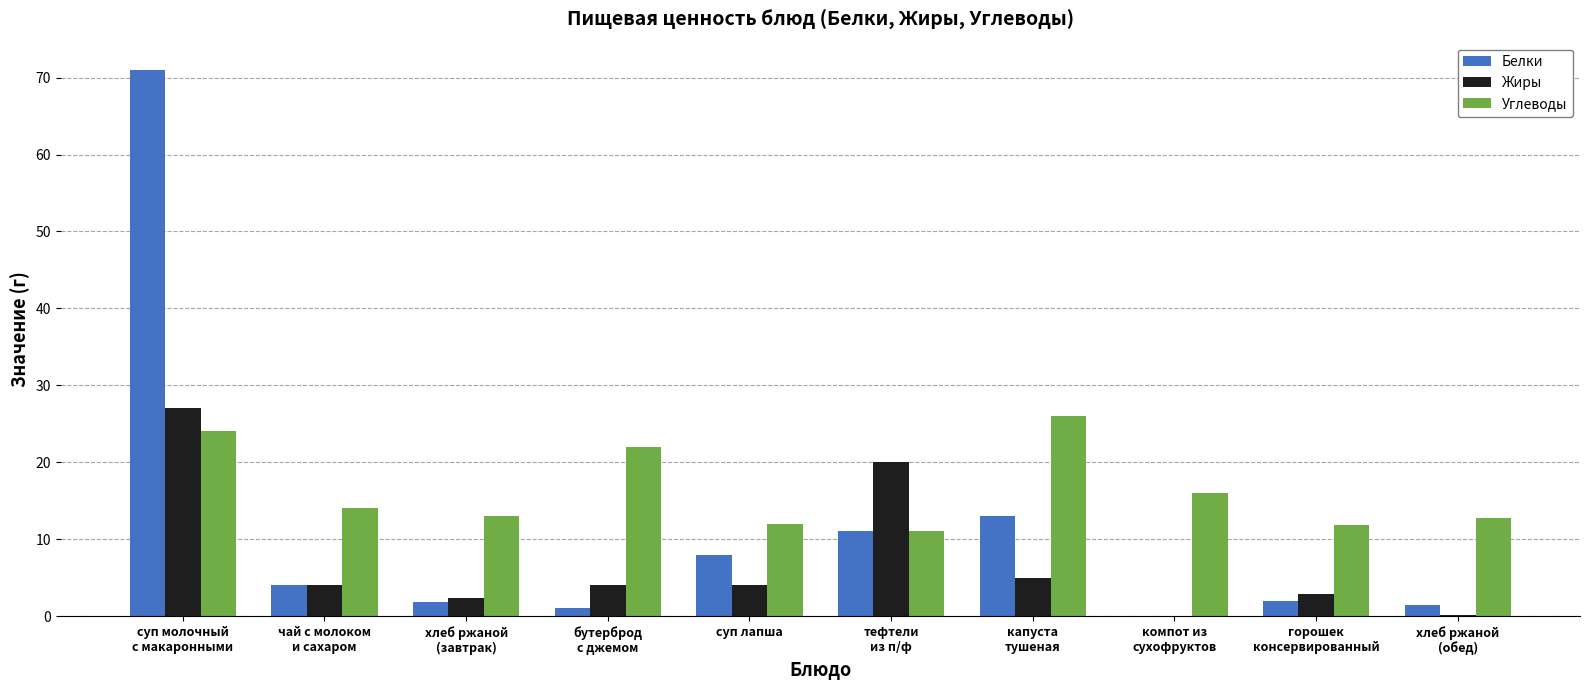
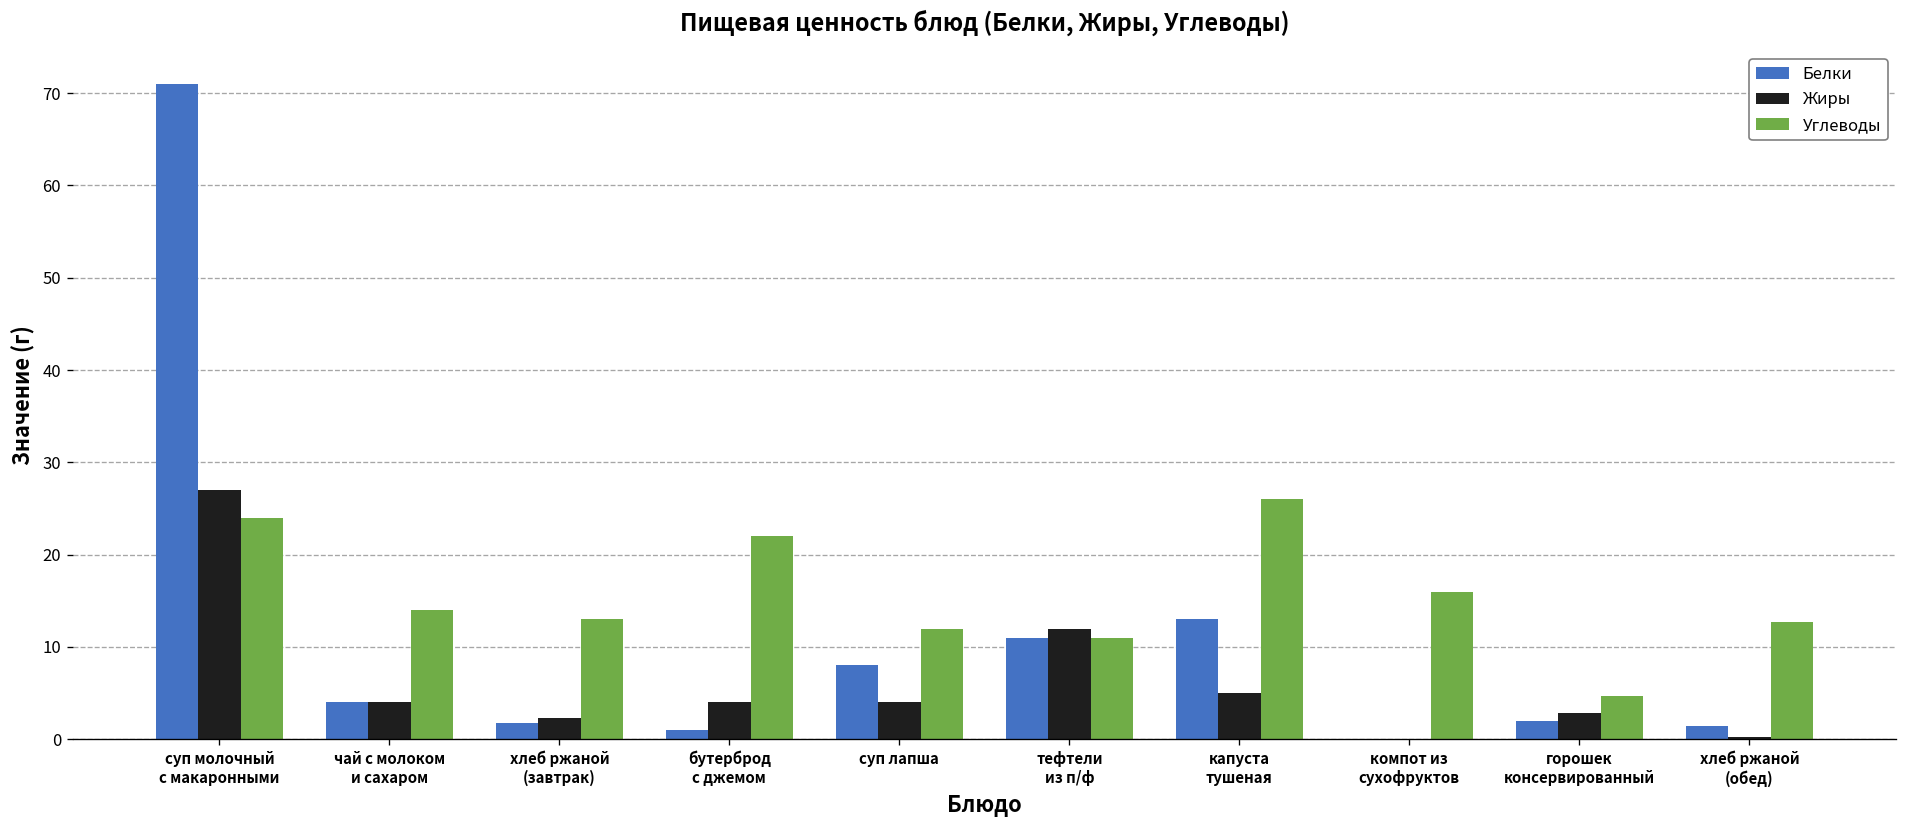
  {
    "Белки": {
      "суп молочный с макаронными": 71,
      "чай с молоком и сахаром": 4,
      "хлеб ржаной (завтрак)": 2,
      "бутерброд с джемом": 1,
      "суп лапша": 8,
      "тефтели из п/ф": 11,
      "капуста тушеная": 13,
      "компот из сухофруктов": 0,
      "горошек консервированный": 2,
      "хлеб ржаной (обед)": 1
    },
    "Жиры": {
      "суп молочный с макаронными": 27,
      "чай с молоком и сахаром": 4,
      "хлеб ржаной (завтрак)": 2,
      "бутерброд с джемом": 4,
      "суп лапша": 4,
-     "тефтели из п/ф": 20,
+     "тефтели из п/ф": 12,
      "капуста тушеная": 5,
      "компот из сухофруктов": 0,
      "горошек консервированный": 3
    },
    "Углеводы": {
      "суп молочный с макаронными": 24,
      "чай с молоком и сахаром": 14,
      "хлеб ржаной (завтрак)": 13,
      "бутерброд с джемом": 22,
      "суп лапша": 12,
      "тефтели из п/ф": 11,
      "капуста тушеная": 26,
      "компот из сухофруктов": 16,
-     "горошек консервированный": 12,
+     "горошек консервированный": 5,
      "хлеб ржаной (обед)": 13
    }
  }
